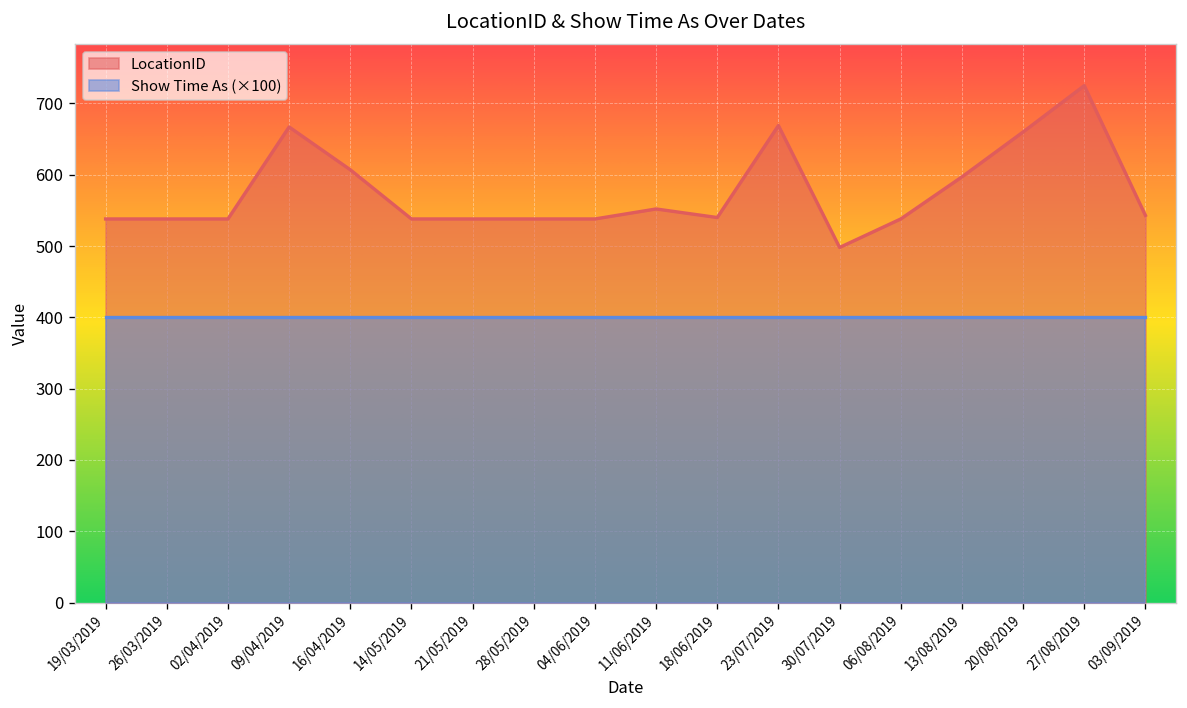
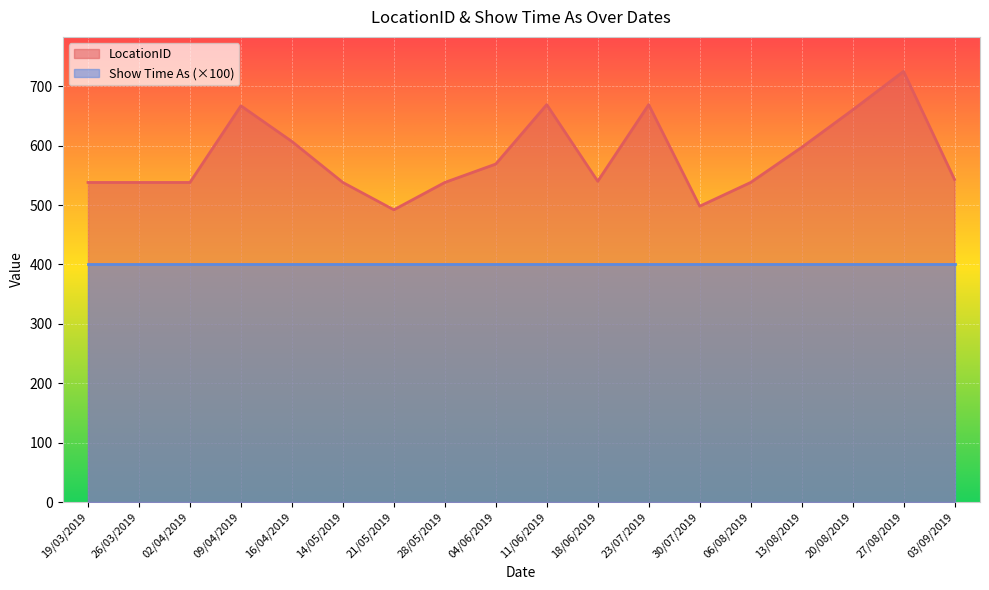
  {
    "LocationID": {
      "19/03/2019": 540,
      "26/03/2019": 540,
      "02/04/2019": 540,
      "09/04/2019": 670,
      "16/04/2019": 610,
      "14/05/2019": 540,
-     "21/05/2019": 540,
+     "21/05/2019": 490,
      "28/05/2019": 540,
-     "04/06/2019": 540,
-     "11/06/2019": 550,
+     "04/06/2019": 570,
+     "11/06/2019": 670,
      "18/06/2019": 540,
      "23/07/2019": 670,
      "30/07/2019": 500,
      "06/08/2019": 540,
      "13/08/2019": 600,
      "20/08/2019": 660,
      "27/08/2019": 730,
      "03/09/2019": 540
    },
    "Show Time As (×100)": {
      "19/03/2019": 400,
      "26/03/2019": 400,
      "02/04/2019": 400,
      "09/04/2019": 400,
      "16/04/2019": 400,
      "14/05/2019": 400,
      "21/05/2019": 400,
      "28/05/2019": 400,
      "04/06/2019": 400,
      "11/06/2019": 400,
      "18/06/2019": 400,
      "23/07/2019": 400,
      "30/07/2019": 400,
      "06/08/2019": 400,
      "13/08/2019": 400,
      "20/08/2019": 400,
      "27/08/2019": 400,
      "03/09/2019": 400
    }
  }
